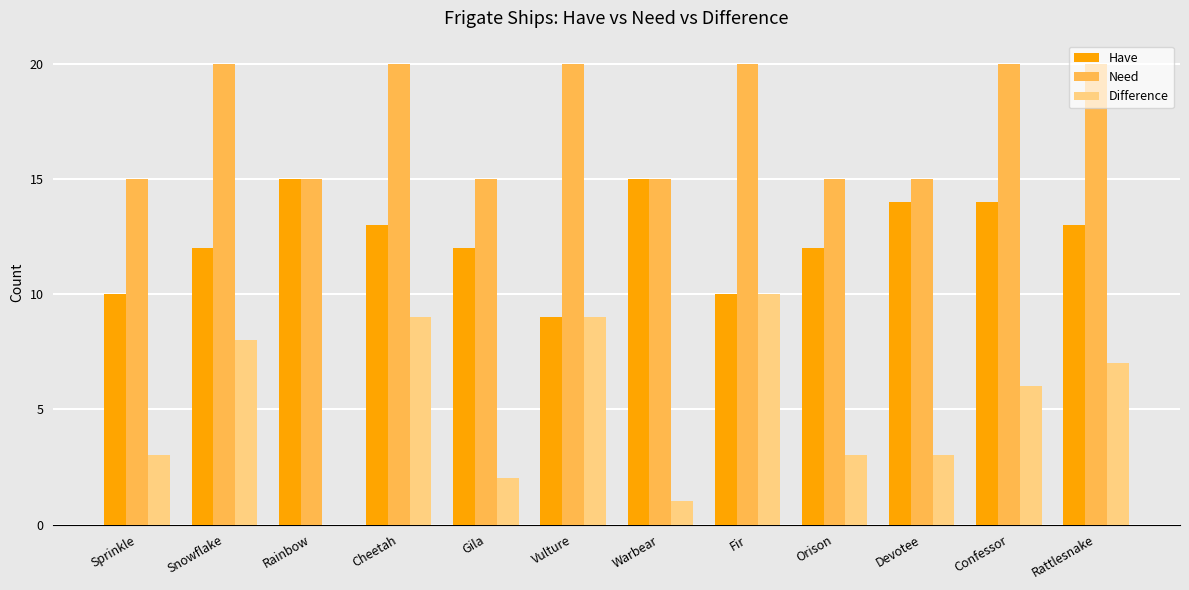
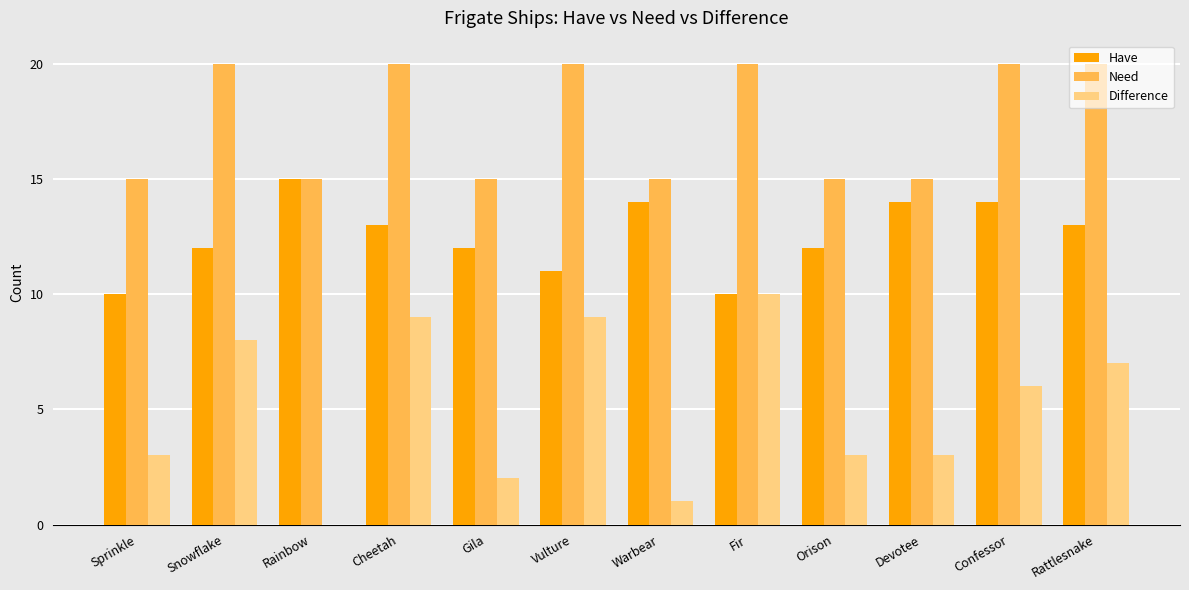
  {
    "Have": {
      "Sprinkle": 10,
      "Snowflake": 12,
      "Rainbow": 15,
      "Cheetah": 13,
      "Gila": 12,
-     "Vulture": 9,
-     "Warbear": 15,
+     "Vulture": 11,
+     "Warbear": 14,
      "Fir": 10,
      "Orison": 12,
      "Devotee": 14,
      "Confessor": 14,
      "Rattlesnake": 13
    }
  }
